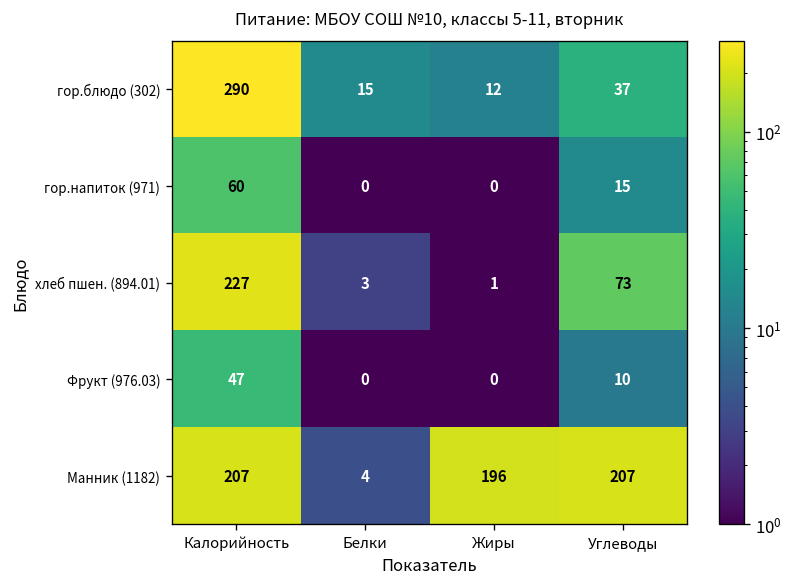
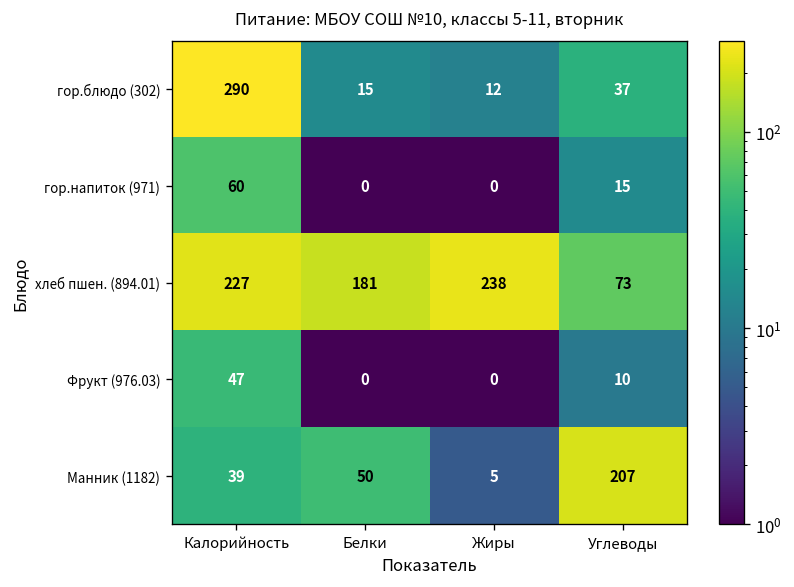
  {
    "гор.блюдо (302)": {
      "Калорийность": 290,
      "Белки": 15,
      "Жиры": 12,
      "Углеводы": 37
    },
    "гор.напиток (971)": {
      "Калорийность": 60,
      "Белки": 0,
      "Жиры": 0,
      "Углеводы": 15
    },
    "хлеб пшен. (894.01)": {
      "Калорийность": 227,
-     "Белки": 3,
-     "Жиры": 1,
+     "Белки": 181,
+     "Жиры": 238,
      "Углеводы": 73
    },
    "Фрукт (976.03)": {
      "Калорийность": 47,
      "Белки": 0,
      "Жиры": 0,
      "Углеводы": 10
    },
    "Манник (1182)": {
-     "Калорийность": 207,
-     "Белки": 4,
-     "Жиры": 196,
+     "Калорийность": 39,
+     "Белки": 50,
+     "Жиры": 5,
      "Углеводы": 207
    }
  }
